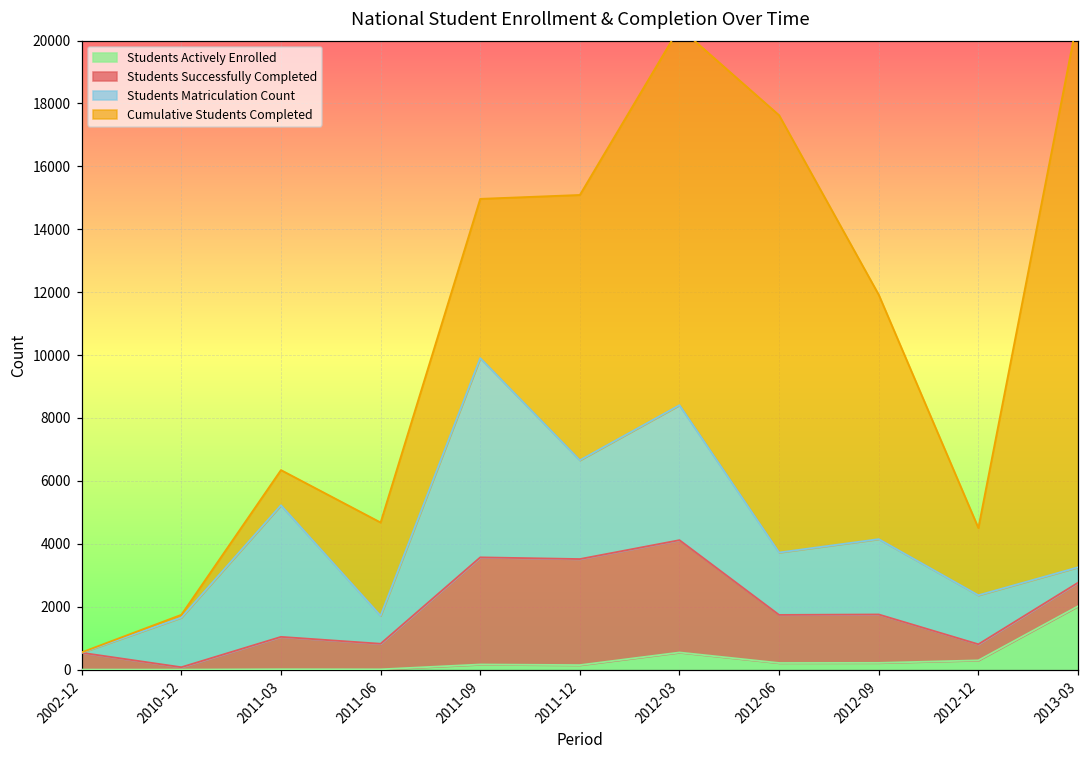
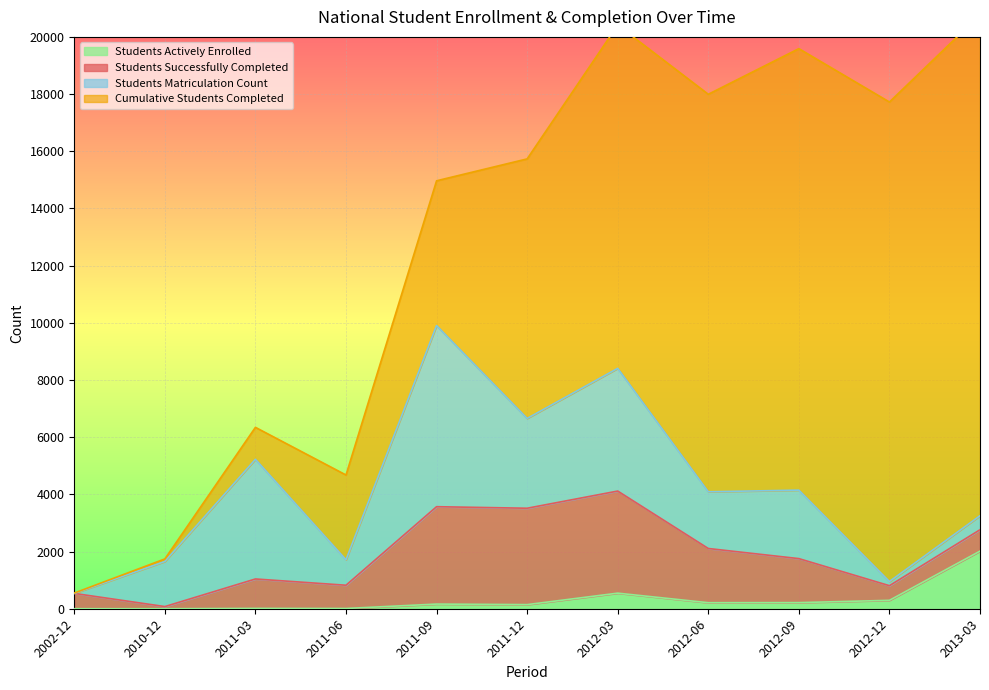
  {
    "Students Actively Enrolled": {
      "2002-12": 0,
      "2011-03": 0,
      "2011-06": 0,
      "2011-09": 200,
      "2011-12": 100,
      "2012-03": 500,
      "2012-06": 200,
      "2012-09": 200,
      "2012-12": 300,
      "2013-03": 2000
    },
    "Students Successfully Completed": {
      "2011-03": 1000,
      "2011-06": 800,
      "2011-09": 3400,
      "2011-12": 3400,
      "2012-03": 3600,
-     "2012-06": 1500,
+     "2012-06": 1900,
      "2012-09": 1500,
      "2012-12": 500,
      "2013-03": 700
    },
    "Students Matriculation Count": {
      "2010-12": 1600,
      "2011-03": 4200,
      "2011-06": 900,
      "2011-09": 6300,
      "2011-12": 3100,
      "2012-03": 4300,
      "2012-06": 2000,
      "2012-09": 2400,
-     "2012-12": 1600,
+     "2012-12": 100,
      "2013-03": 500
    },
    "Cumulative Students Completed": {
      "2010-12": 100,
      "2011-03": 1100,
      "2011-06": 3000,
      "2011-09": 5100,
-     "2011-12": 8400,
+     "2011-12": 9100,
      "2012-06": 13900,
-     "2012-09": 7800,
-     "2012-12": 2100
+     "2012-09": 15400,
+     "2012-12": 16800
    }
  }
